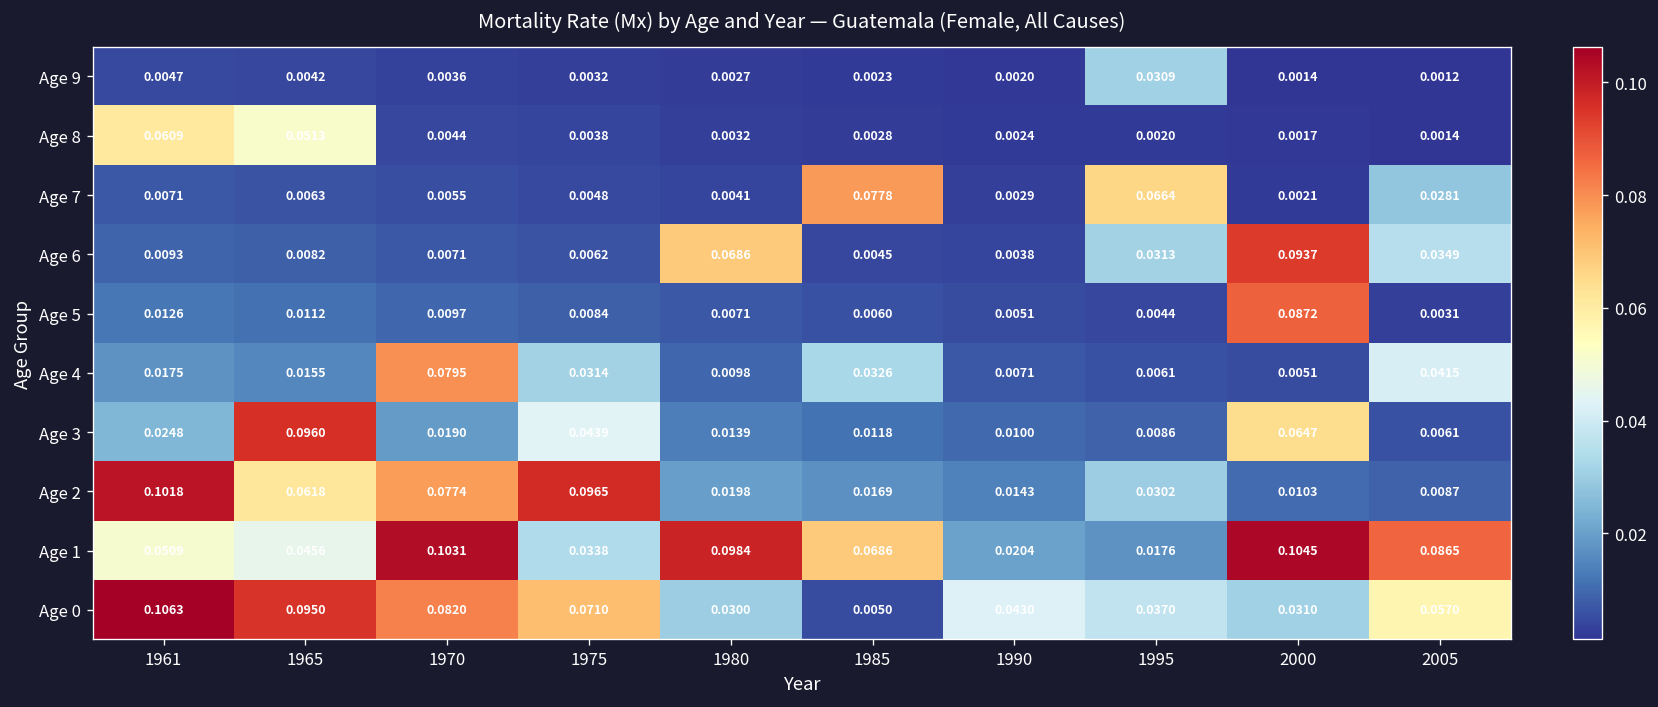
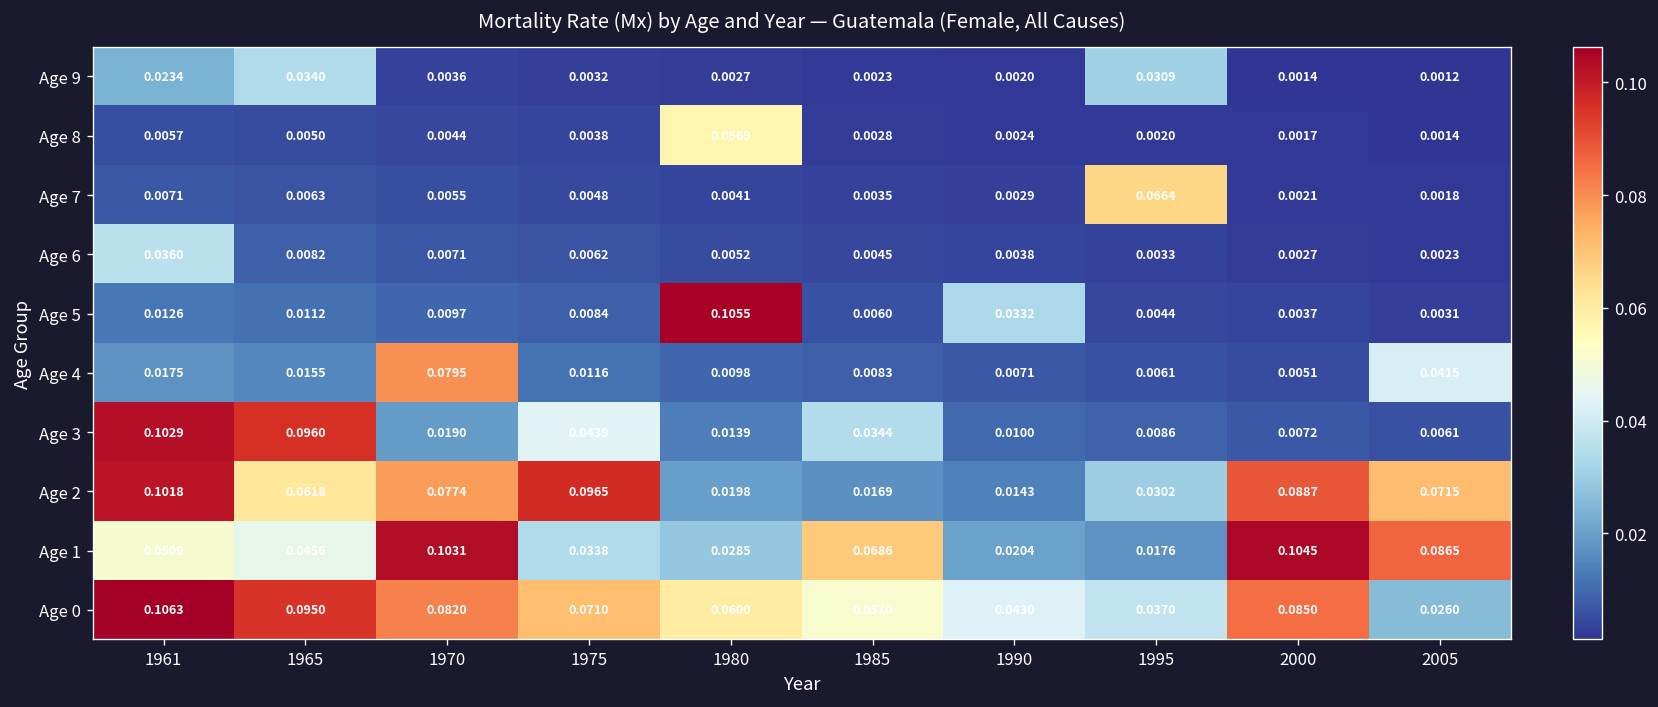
  {
    "Age 9": {
-     "1961": 0.0047,
-     "1965": 0.0042,
+     "1961": 0.0234,
+     "1965": 0.0340,
      "1970": 0.0036,
      "1975": 0.0032,
      "1980": 0.0027,
      "1985": 0.0023,
      "1990": 0.0020,
      "1995": 0.0309,
      "2000": 0.0014,
      "2005": 0.0012
    },
    "Age 8": {
-     "1961": 0.0609,
-     "1965": 0.0513,
+     "1961": 0.0057,
+     "1965": 0.0050,
      "1970": 0.0044,
      "1975": 0.0038,
-     "1980": 0.0032,
+     "1980": 0.0569,
      "1985": 0.0028,
      "1990": 0.0024,
      "1995": 0.0020,
      "2000": 0.0017,
      "2005": 0.0014
    },
    "Age 7": {
      "1961": 0.0071,
      "1965": 0.0063,
      "1970": 0.0055,
      "1975": 0.0048,
      "1980": 0.0041,
-     "1985": 0.0778,
+     "1985": 0.0035,
      "1990": 0.0029,
      "1995": 0.0664,
      "2000": 0.0021,
-     "2005": 0.0281
+     "2005": 0.0018
    },
    "Age 6": {
-     "1961": 0.0093,
+     "1961": 0.0360,
      "1965": 0.0082,
      "1970": 0.0071,
      "1975": 0.0062,
-     "1980": 0.0686,
+     "1980": 0.0052,
      "1985": 0.0045,
      "1990": 0.0038,
-     "1995": 0.0313,
-     "2000": 0.0937,
-     "2005": 0.0349
+     "1995": 0.0033,
+     "2000": 0.0027,
+     "2005": 0.0023
    },
    "Age 5": {
      "1961": 0.0126,
      "1965": 0.0112,
      "1970": 0.0097,
      "1975": 0.0084,
-     "1980": 0.0071,
+     "1980": 0.1055,
      "1985": 0.0060,
-     "1990": 0.0051,
+     "1990": 0.0332,
      "1995": 0.0044,
-     "2000": 0.0872,
+     "2000": 0.0037,
      "2005": 0.0031
    },
    "Age 4": {
      "1961": 0.0175,
      "1965": 0.0155,
      "1970": 0.0795,
-     "1975": 0.0314,
+     "1975": 0.0116,
      "1980": 0.0098,
-     "1985": 0.0326,
+     "1985": 0.0083,
      "1990": 0.0071,
      "1995": 0.0061,
      "2000": 0.0051
    },
    "Age 3": {
-     "1961": 0.0248,
+     "1961": 0.1029,
      "1965": 0.0960,
      "1970": 0.0190,
      "1980": 0.0139,
-     "1985": 0.0118,
+     "1985": 0.0344,
      "1990": 0.0100,
      "1995": 0.0086,
-     "2000": 0.0647,
+     "2000": 0.0072,
      "2005": 0.0061
    },
    "Age 2": {
      "1961": 0.1018,
      "1965": 0.0618,
      "1970": 0.0774,
      "1975": 0.0965,
      "1980": 0.0198,
      "1985": 0.0169,
      "1990": 0.0143,
      "1995": 0.0302,
-     "2000": 0.0103,
-     "2005": 0.0087
+     "2000": 0.0887,
+     "2005": 0.0715
    },
    "Age 1": {
      "1961": 0.0509,
      "1970": 0.1031,
      "1975": 0.0338,
-     "1980": 0.0984,
+     "1980": 0.0285,
      "1985": 0.0686,
      "1990": 0.0204,
      "1995": 0.0176,
      "2000": 0.1045,
      "2005": 0.0865
    },
    "Age 0": {
      "1961": 0.1063,
      "1965": 0.0950,
      "1970": 0.0820,
      "1975": 0.0710,
-     "1980": 0.0300,
-     "1985": 0.0050,
+     "1980": 0.0600,
+     "1985": 0.0510,
      "1995": 0.0370,
-     "2000": 0.0310,
-     "2005": 0.0570
+     "2000": 0.0850,
+     "2005": 0.0260
    }
  }
